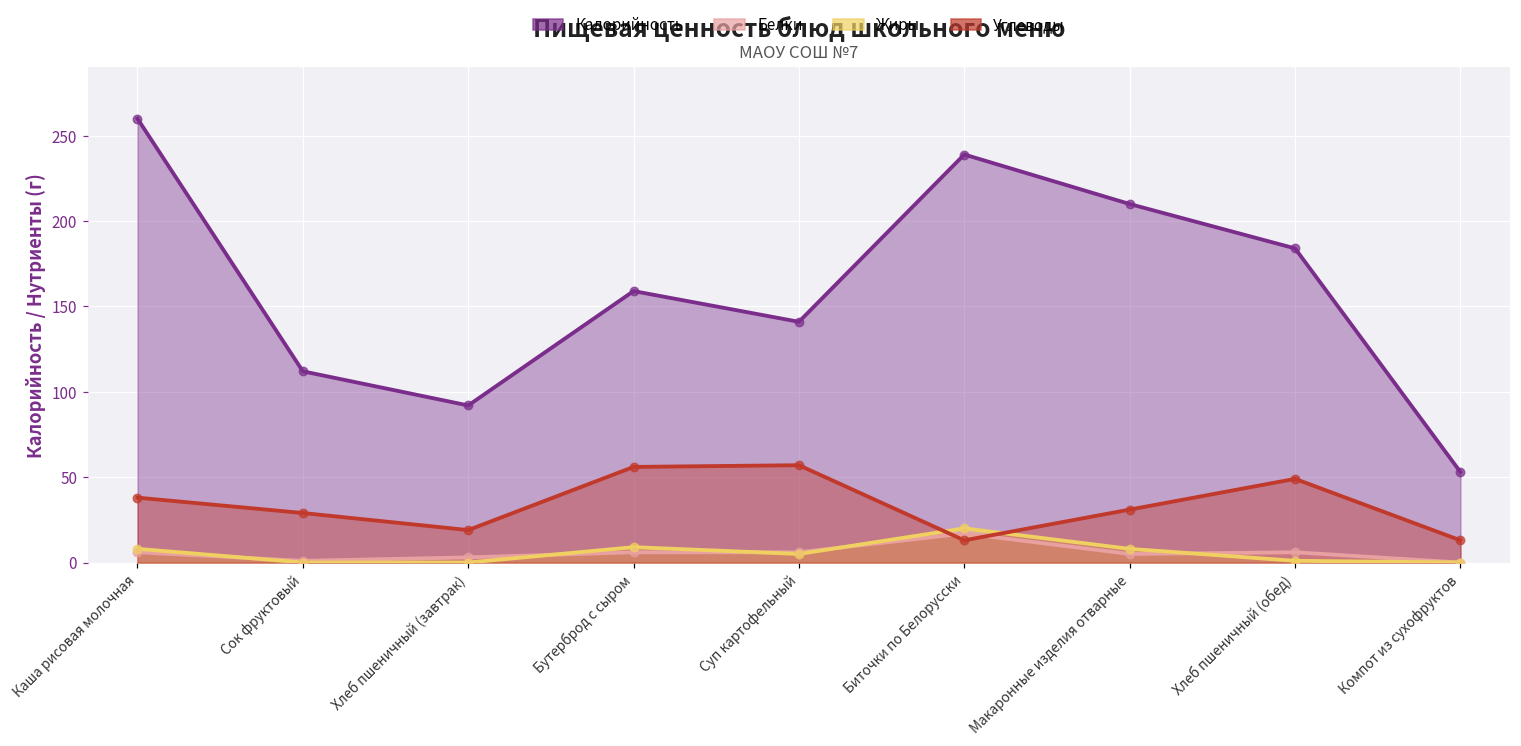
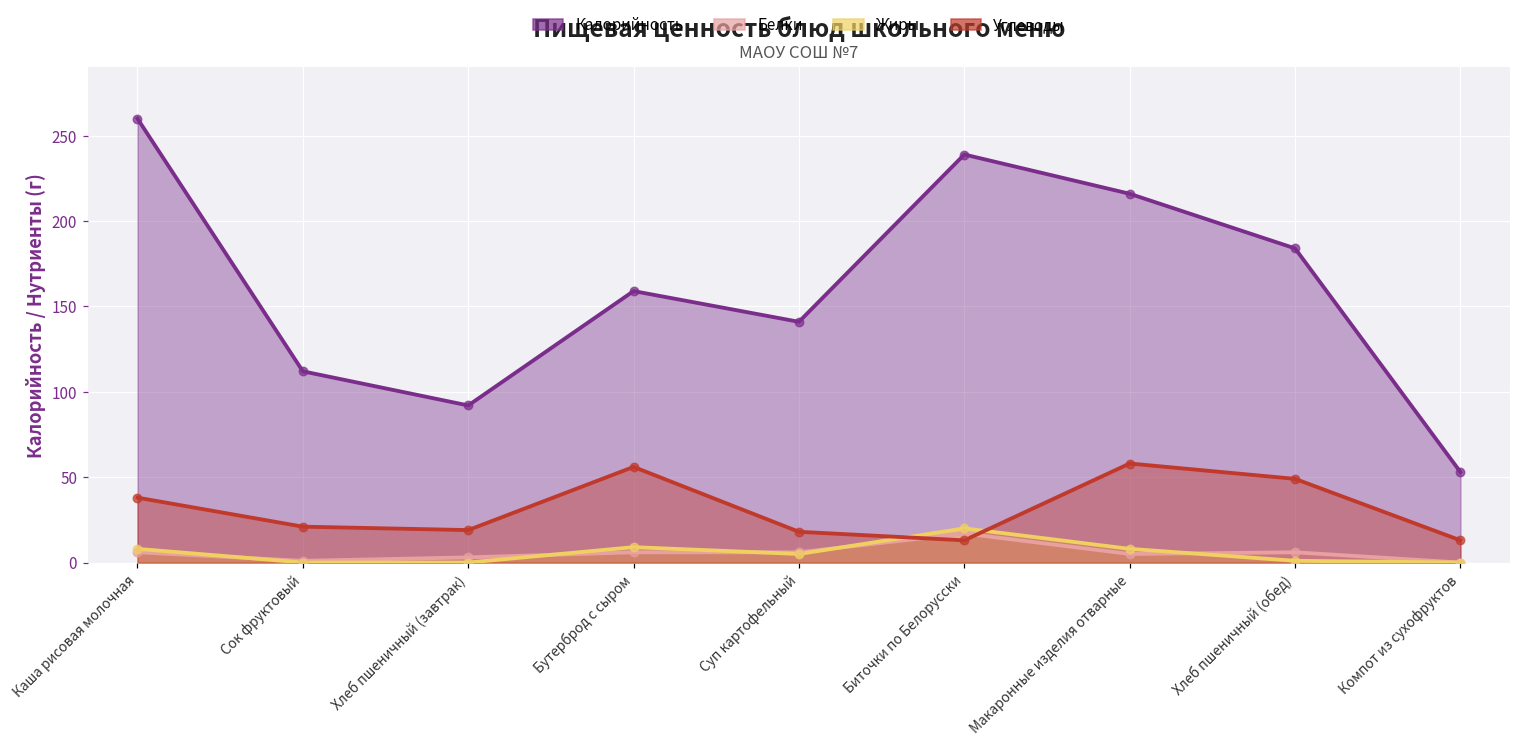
  {
    "Калорийность": {
      "Каша рисовая молочная": 260,
      "Сок фруктовый": 112,
      "Хлеб пшеничный (завтрак)": 92,
      "Бутерброд с сыром": 159,
      "Суп картофельный": 141,
      "Биточки по Белорусски": 239,
-     "Макаронные изделия отварные": 210,
+     "Макаронные изделия отварные": 216,
      "Хлеб пшеничный (обед)": 184,
      "Компот из сухофруктов": 53
    },
    "Углеводы": {
      "Каша рисовая молочная": 38,
-     "Сок фруктовый": 29,
+     "Сок фруктовый": 21,
      "Хлеб пшеничный (завтрак)": 19,
      "Бутерброд с сыром": 56,
-     "Суп картофельный": 57,
+     "Суп картофельный": 18,
      "Биточки по Белорусски": 13,
-     "Макаронные изделия отварные": 31,
+     "Макаронные изделия отварные": 58,
      "Хлеб пшеничный (обед)": 49,
      "Компот из сухофруктов": 13
    }
  }
